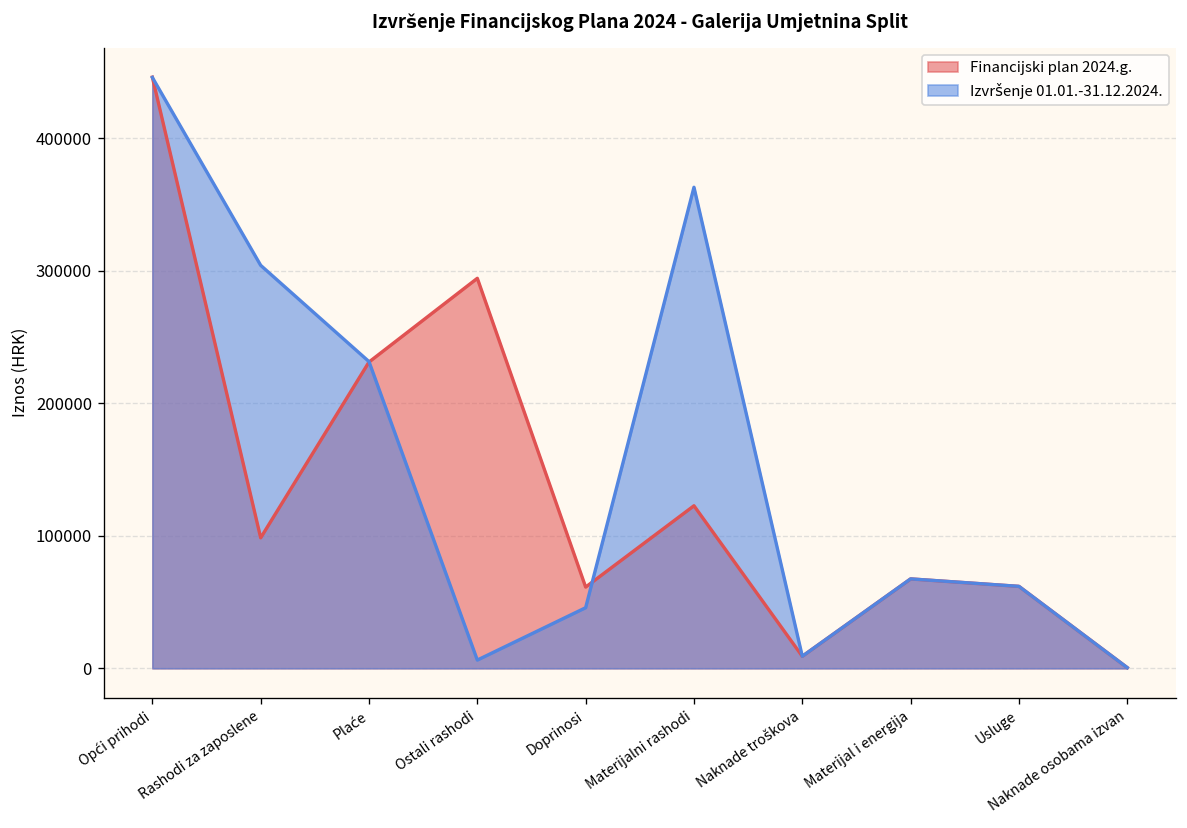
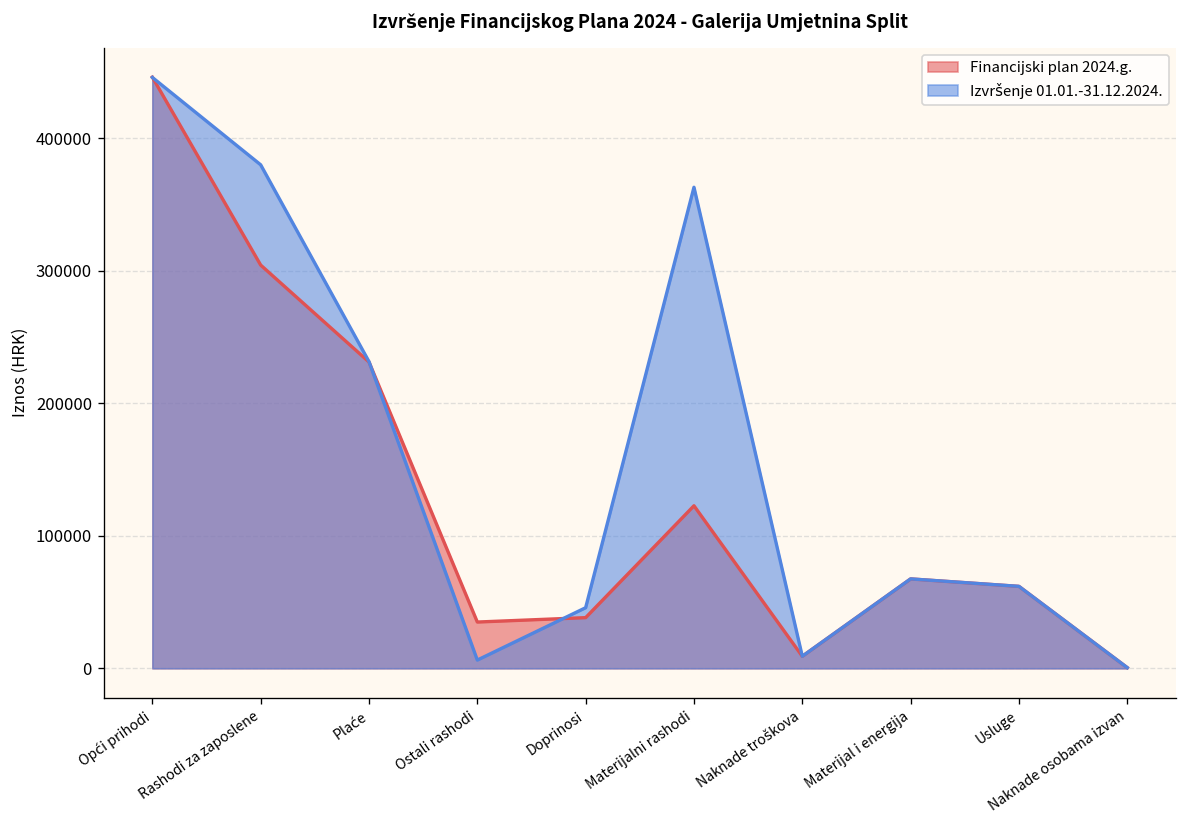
  {
    "Financijski plan 2024.g.": {
-     "Rashodi za zaposlene": 98000,
-     "Ostali rashodi": 294000,
-     "Doprinosi": 61000,
+     "Rashodi za zaposlene": 304000,
+     "Ostali rashodi": 35000,
+     "Doprinosi": 38000,
      "Materijalni rashodi": 123000
    },
    "Izvršenje 01.01.-31.12.2024.": {
-     "Rashodi za zaposlene": 304000,
+     "Rashodi za zaposlene": 380000,
      "Ostali rashodi": 6000,
      "Doprinosi": 46000,
      "Materijalni rashodi": 363000
    }
  }
